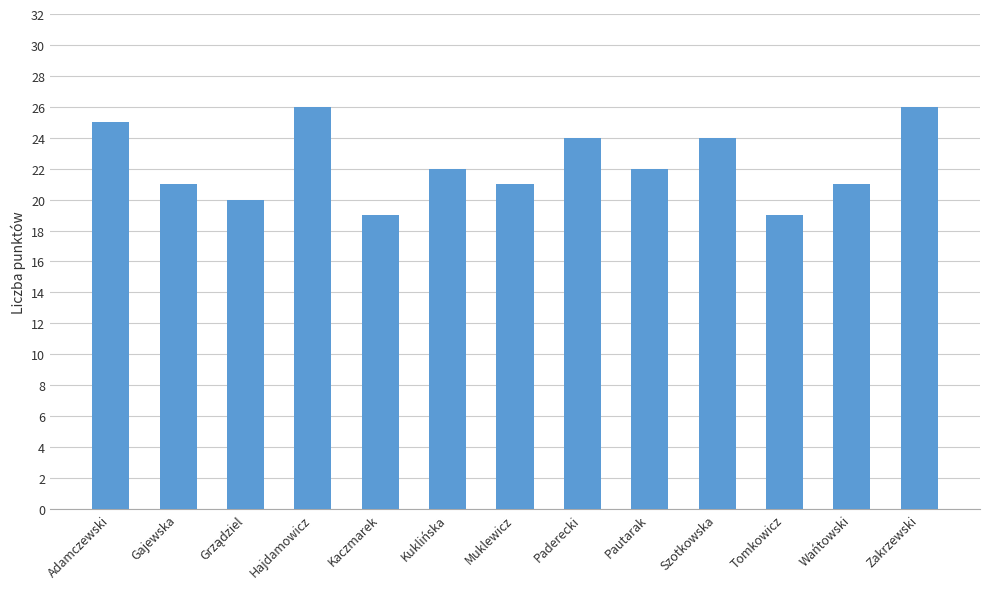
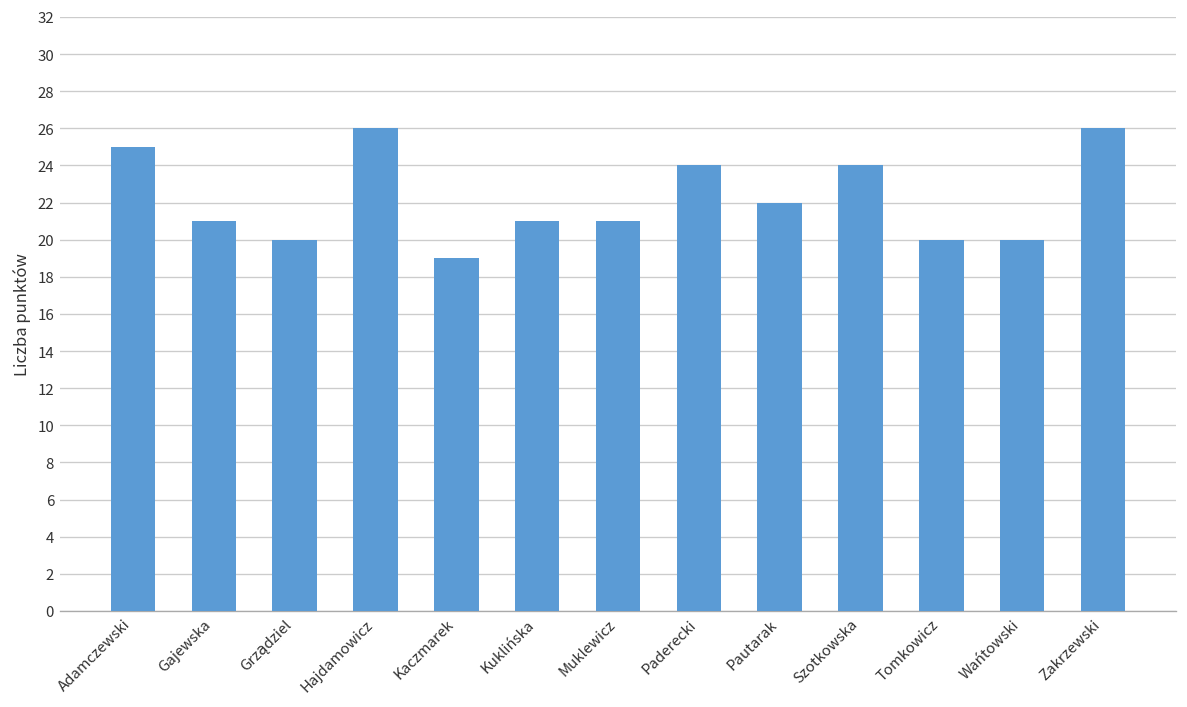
  {
    "Adamczewski": 25,
    "Gajewska": 21,
    "Grządziel": 20,
    "Hajdamowicz": 26,
    "Kaczmarek": 19,
-   "Kuklińska": 22,
+   "Kuklińska": 21,
    "Muklewicz": 21,
    "Paderecki": 24,
    "Pautarak": 22,
    "Szotkowska": 24,
-   "Tomkowicz": 19,
-   "Wańtowski": 21,
+   "Tomkowicz": 20,
+   "Wańtowski": 20,
    "Zakrzewski": 26
  }
